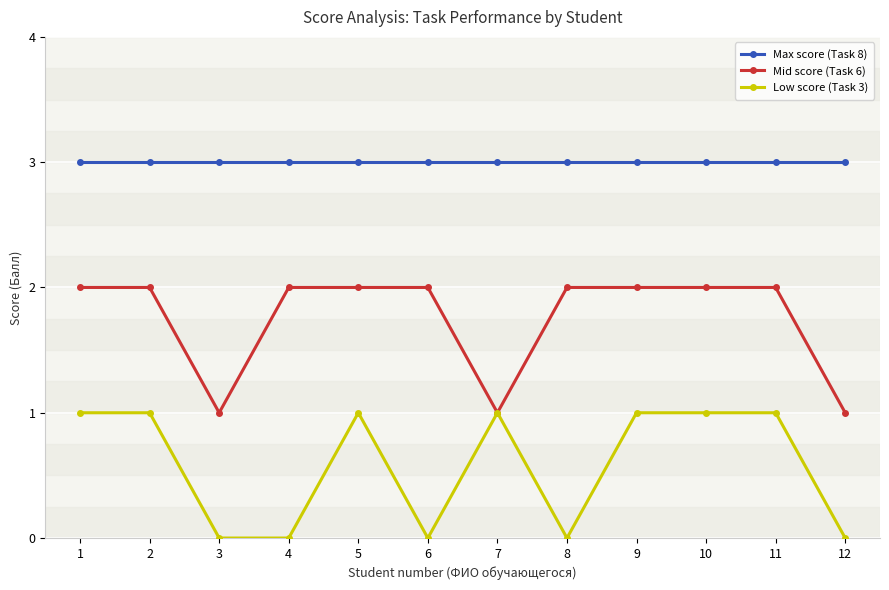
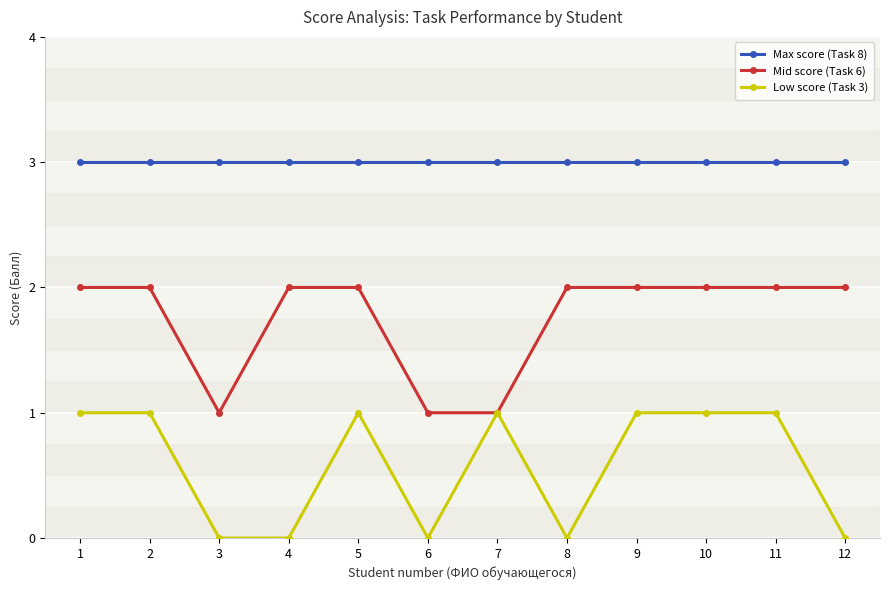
  {
    "Max score (Task 8)": {
      "1": 3,
      "2": 3,
      "3": 3,
      "4": 3,
      "5": 3,
      "6": 3,
      "7": 3,
      "8": 3,
      "9": 3,
      "10": 3,
      "11": 3,
      "12": 3
    },
    "Mid score (Task 6)": {
      "1": 2,
      "2": 2,
      "3": 1,
      "4": 2,
      "5": 2,
-     "6": 2,
+     "6": 1,
      "8": 2,
      "9": 2,
      "10": 2,
      "11": 2,
-     "12": 1
+     "12": 2
    },
    "Low score (Task 3)": {
      "1": 1,
      "2": 1,
      "3": 0,
      "4": 0,
      "5": 1,
      "6": 0,
      "8": 0,
      "9": 1,
      "10": 1,
      "11": 1,
      "12": 0
    }
  }
